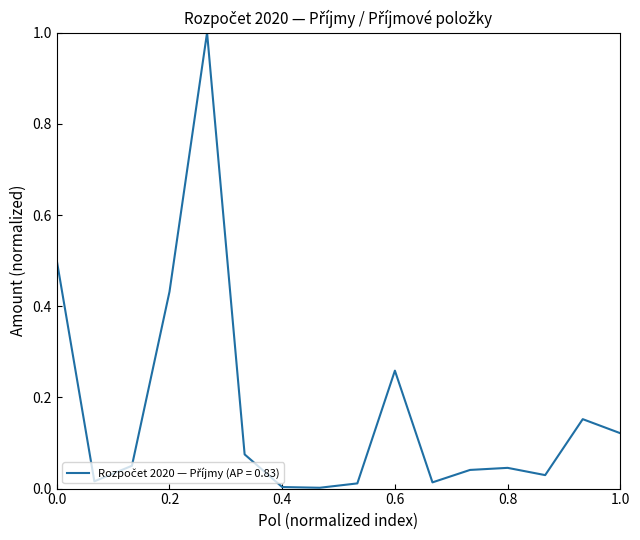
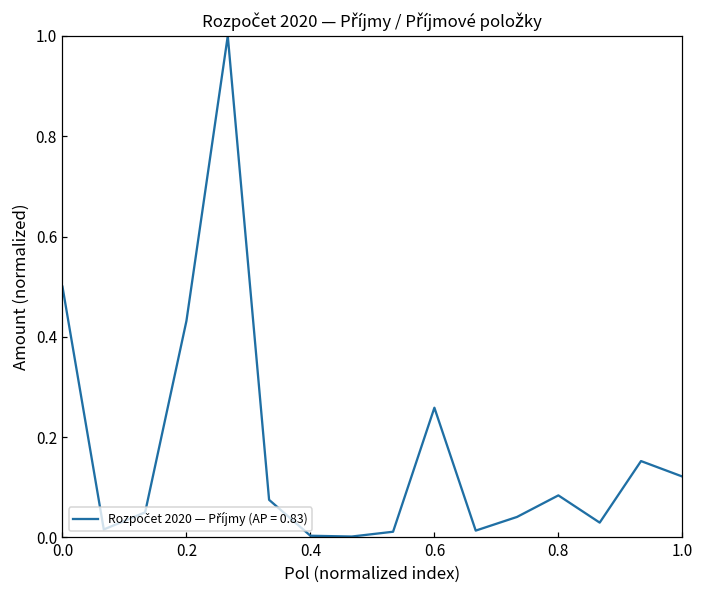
  {
    "0.0": 0.50,
    "0.2": 0.43,
    "0.4": 0.00,
    "0.6": 0.26,
-   "0.8": 0.05,
+   "0.8": 0.08,
    "1.0": 0.12
  }
